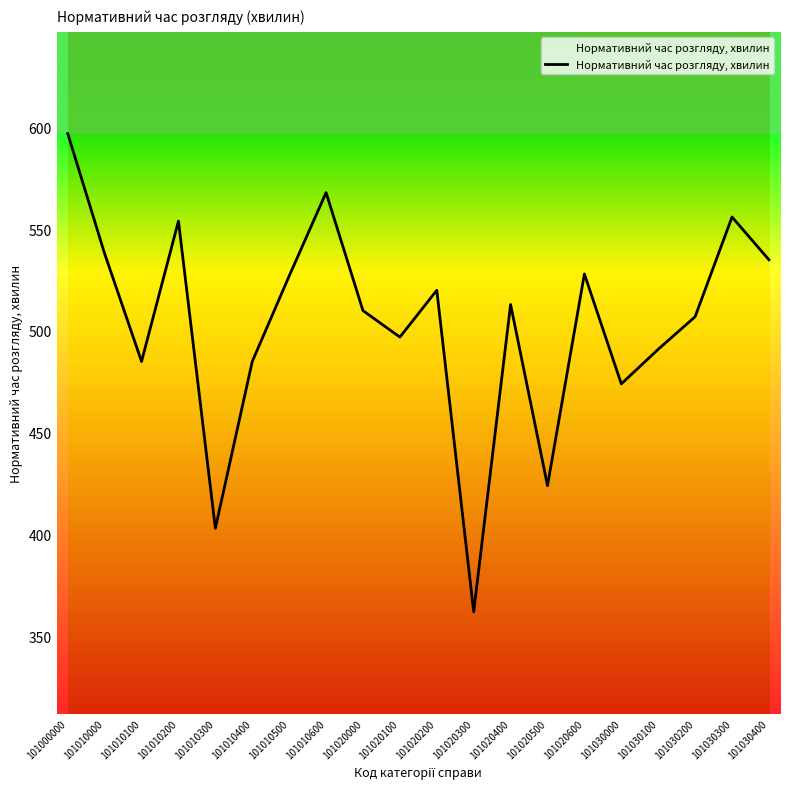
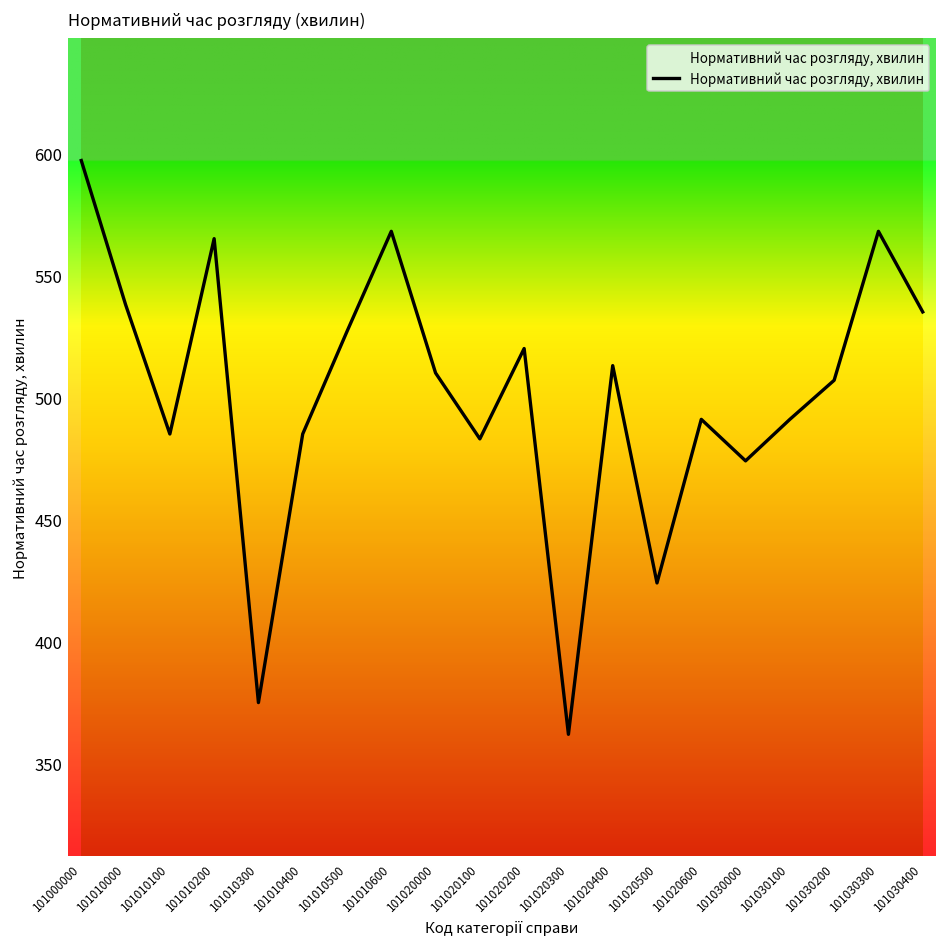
  {
    "101000000": 597,
    "101010000": 538,
    "101010100": 485,
-   "101010200": 554,
-   "101010300": 403,
+   "101010200": 565,
+   "101010300": 375,
    "101010400": 485,
    "101010500": 527,
    "101010600": 568,
    "101020000": 510,
-   "101020100": 497,
+   "101020100": 483,
    "101020200": 520,
    "101020300": 362,
    "101020400": 513,
    "101020500": 424,
-   "101020600": 528,
+   "101020600": 491,
    "101030000": 474,
    "101030100": 491,
    "101030200": 507,
-   "101030300": 556,
+   "101030300": 568,
    "101030400": 535
  }
